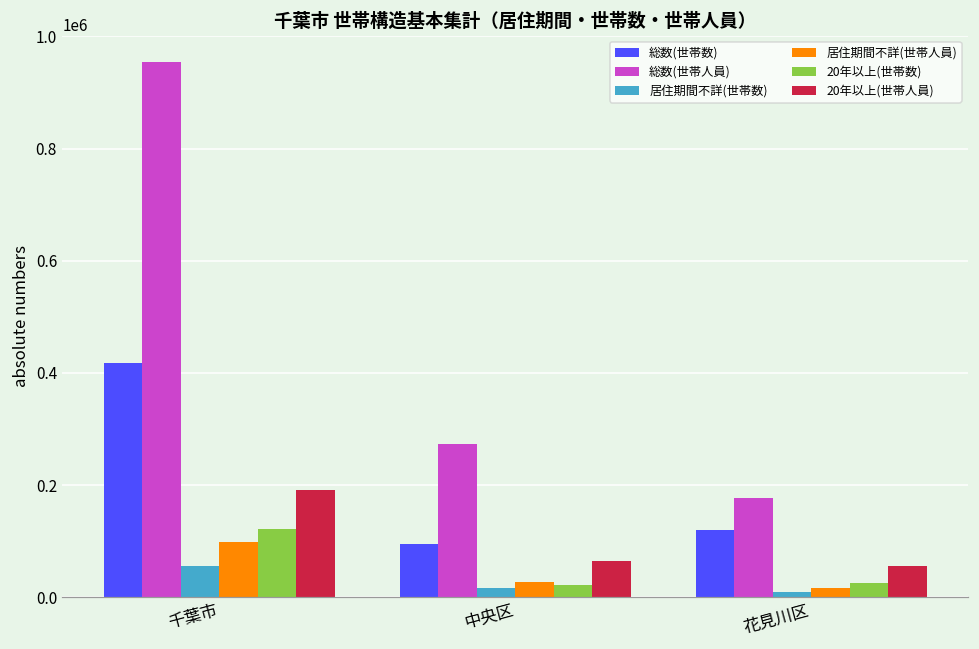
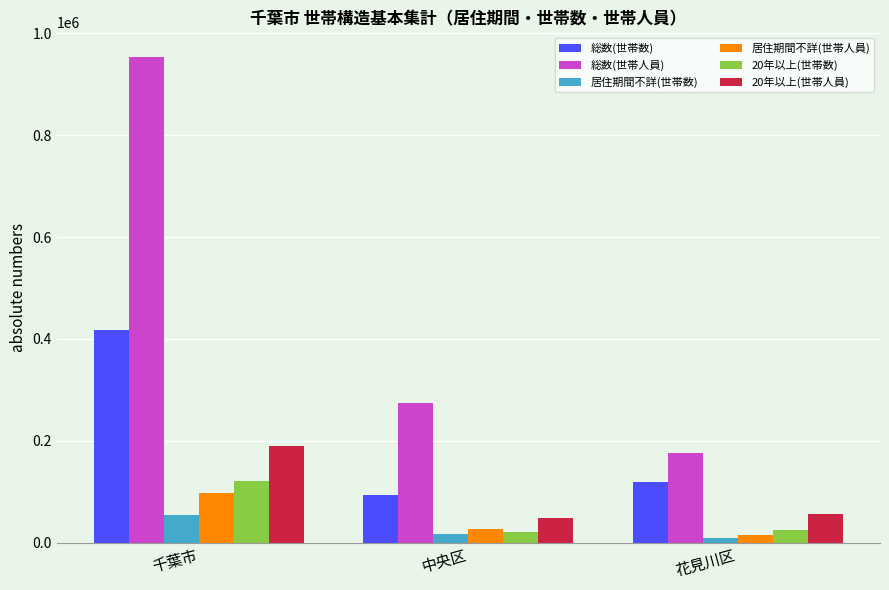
  {
    "総数(世帯数)": {
      "千葉市": 420000,
      "中央区": 90000,
      "花見川区": 120000
    },
    "総数(世帯人員)": {
      "千葉市": 950000,
      "中央区": 270000,
      "花見川区": 180000
    },
    "居住期間不詳(世帯数)": {
      "千葉市": 60000,
      "中央区": 20000,
      "花見川区": 10000
    },
    "居住期間不詳(世帯人員)": {
      "千葉市": 100000,
      "中央区": 30000,
      "花見川区": 20000
    },
    "20年以上(世帯数)": {
      "千葉市": 120000,
      "中央区": 20000,
      "花見川区": 20000
    },
    "20年以上(世帯人員)": {
      "千葉市": 190000,
-     "中央区": 60000,
+     "中央区": 50000,
      "花見川区": 60000
    }
  }
